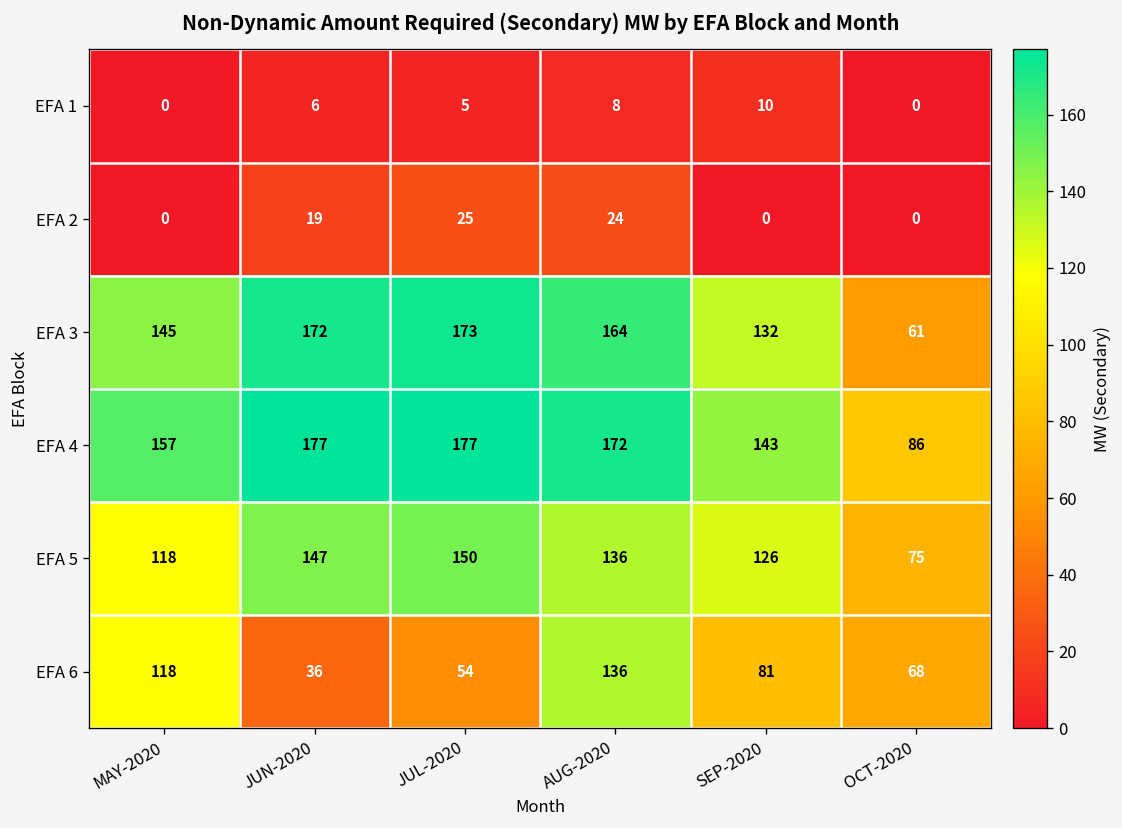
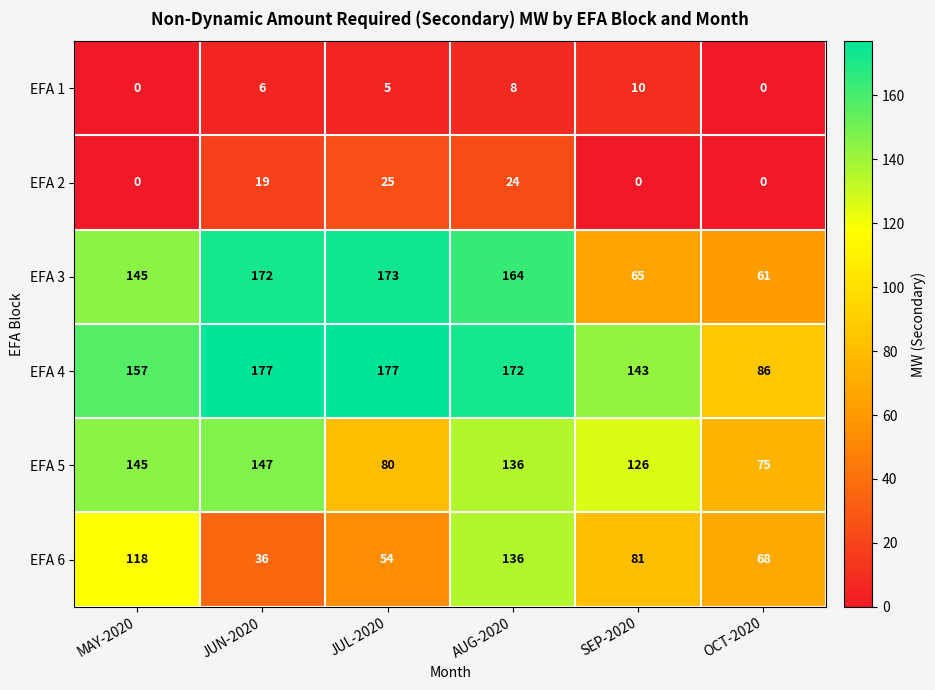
  {
    "EFA 1": {
      "MAY-2020": 0,
      "JUN-2020": 6,
      "JUL-2020": 5,
      "AUG-2020": 8,
      "SEP-2020": 10,
      "OCT-2020": 0
    },
    "EFA 2": {
      "MAY-2020": 0,
      "JUN-2020": 19,
      "JUL-2020": 25,
      "AUG-2020": 24,
      "SEP-2020": 0,
      "OCT-2020": 0
    },
    "EFA 3": {
      "MAY-2020": 145,
      "JUN-2020": 172,
      "JUL-2020": 173,
      "AUG-2020": 164,
-     "SEP-2020": 132,
+     "SEP-2020": 65,
      "OCT-2020": 61
    },
    "EFA 4": {
      "MAY-2020": 157,
      "JUN-2020": 177,
      "JUL-2020": 177,
      "AUG-2020": 172,
      "SEP-2020": 143,
      "OCT-2020": 86
    },
    "EFA 5": {
-     "MAY-2020": 118,
+     "MAY-2020": 145,
      "JUN-2020": 147,
-     "JUL-2020": 150,
+     "JUL-2020": 80,
      "AUG-2020": 136,
      "SEP-2020": 126,
      "OCT-2020": 75
    },
    "EFA 6": {
      "MAY-2020": 118,
      "JUN-2020": 36,
      "JUL-2020": 54,
      "AUG-2020": 136,
      "SEP-2020": 81,
      "OCT-2020": 68
    }
  }
